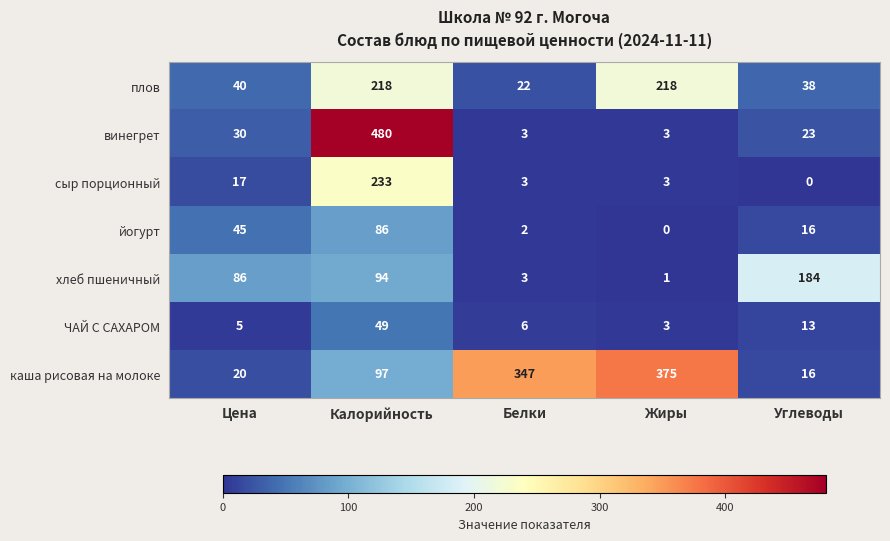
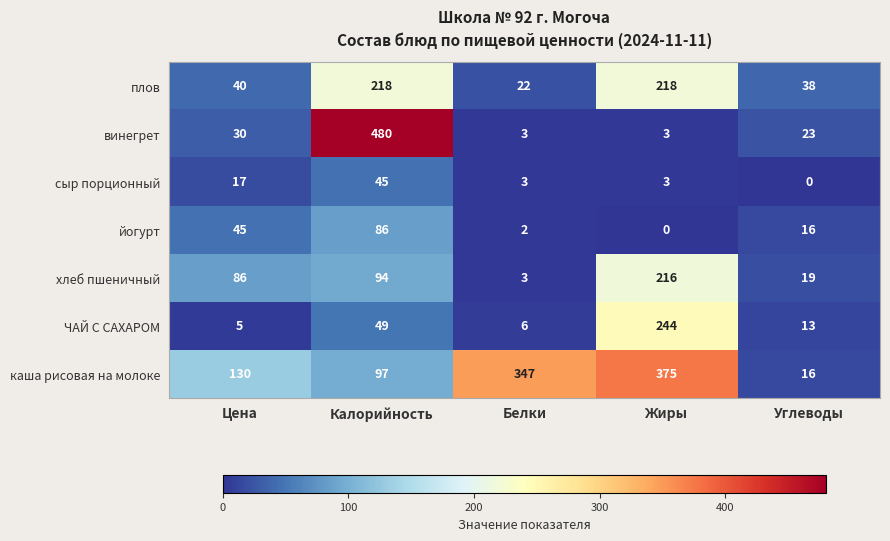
  {
    "плов": {
      "Цена": 40,
      "Калорийность": 218,
      "Белки": 22,
      "Жиры": 218,
      "Углеводы": 38
    },
    "винегрет": {
      "Цена": 30,
      "Калорийность": 480,
      "Белки": 3,
      "Жиры": 3,
      "Углеводы": 23
    },
    "сыр порционный": {
      "Цена": 17,
-     "Калорийность": 233,
+     "Калорийность": 45,
      "Белки": 3,
      "Жиры": 3,
      "Углеводы": 0
    },
    "йогурт": {
      "Цена": 45,
      "Калорийность": 86,
      "Белки": 2,
      "Жиры": 0,
      "Углеводы": 16
    },
    "хлеб пшеничный": {
      "Цена": 86,
      "Калорийность": 94,
      "Белки": 3,
-     "Жиры": 1,
-     "Углеводы": 184
+     "Жиры": 216,
+     "Углеводы": 19
    },
    "ЧАЙ С САХАРОМ": {
      "Цена": 5,
      "Калорийность": 49,
      "Белки": 6,
-     "Жиры": 3,
+     "Жиры": 244,
      "Углеводы": 13
    },
    "каша рисовая на молоке": {
-     "Цена": 20,
+     "Цена": 130,
      "Калорийность": 97,
      "Белки": 347,
      "Жиры": 375,
      "Углеводы": 16
    }
  }
